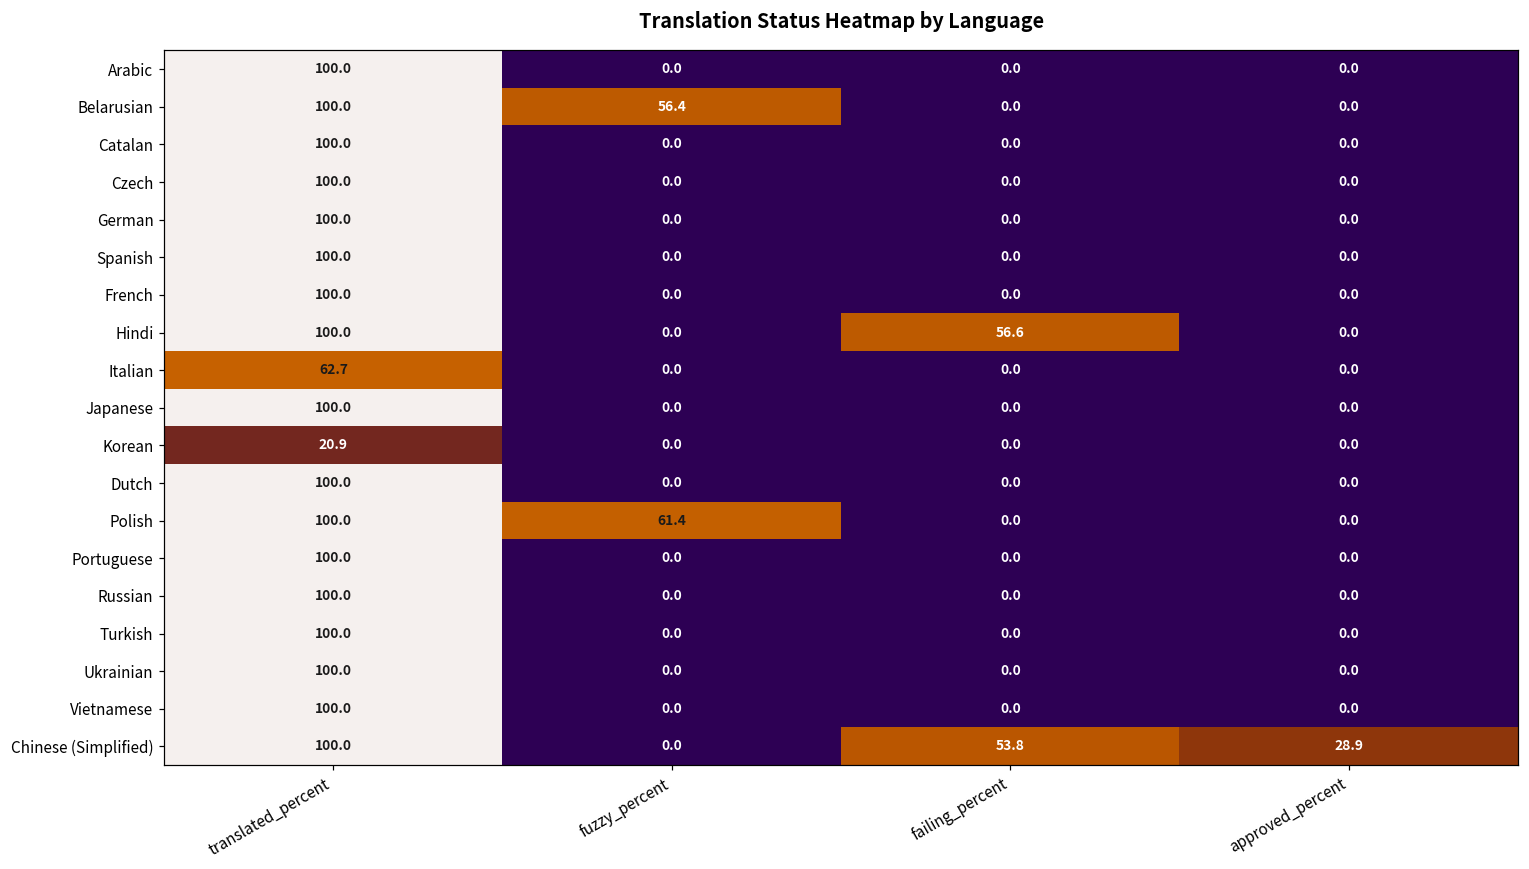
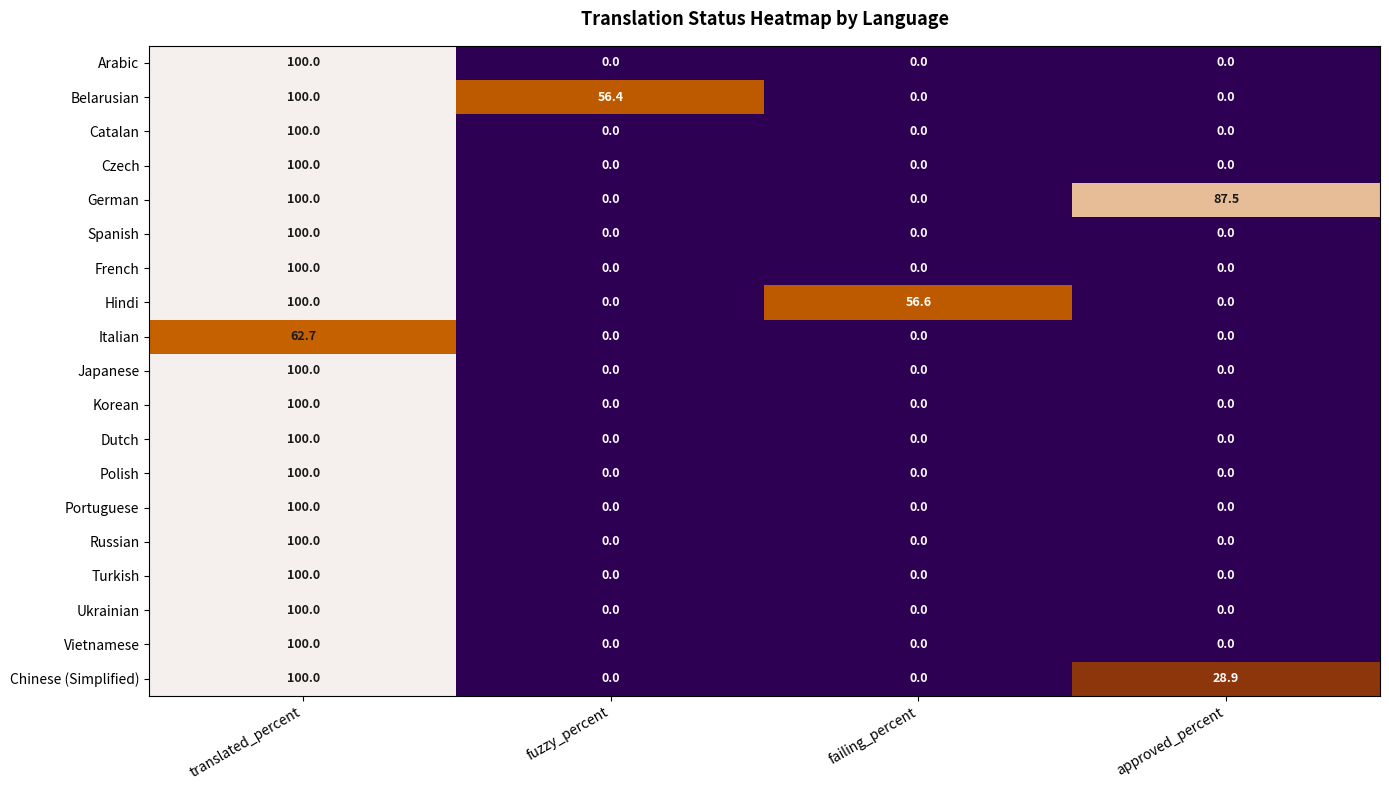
  {
    "Arabic": {
      "translated_percent": 100.0,
      "fuzzy_percent": 0.0,
      "failing_percent": 0.0,
      "approved_percent": 0.0
    },
    "Belarusian": {
      "translated_percent": 100.0,
      "fuzzy_percent": 56.4,
      "failing_percent": 0.0,
      "approved_percent": 0.0
    },
    "Catalan": {
      "translated_percent": 100.0,
      "fuzzy_percent": 0.0,
      "failing_percent": 0.0,
      "approved_percent": 0.0
    },
    "Czech": {
      "translated_percent": 100.0,
      "fuzzy_percent": 0.0,
      "failing_percent": 0.0,
      "approved_percent": 0.0
    },
    "German": {
      "translated_percent": 100.0,
      "fuzzy_percent": 0.0,
      "failing_percent": 0.0,
-     "approved_percent": 0.0
+     "approved_percent": 87.5
    },
    "Spanish": {
      "translated_percent": 100.0,
      "fuzzy_percent": 0.0,
      "failing_percent": 0.0,
      "approved_percent": 0.0
    },
    "French": {
      "translated_percent": 100.0,
      "fuzzy_percent": 0.0,
      "failing_percent": 0.0,
      "approved_percent": 0.0
    },
    "Hindi": {
      "translated_percent": 100.0,
      "fuzzy_percent": 0.0,
      "failing_percent": 56.6,
      "approved_percent": 0.0
    },
    "Italian": {
      "translated_percent": 62.7,
      "fuzzy_percent": 0.0,
      "failing_percent": 0.0,
      "approved_percent": 0.0
    },
    "Japanese": {
      "translated_percent": 100.0,
      "fuzzy_percent": 0.0,
      "failing_percent": 0.0,
      "approved_percent": 0.0
    },
    "Korean": {
-     "translated_percent": 20.9,
+     "translated_percent": 100.0,
      "fuzzy_percent": 0.0,
      "failing_percent": 0.0,
      "approved_percent": 0.0
    },
    "Dutch": {
      "translated_percent": 100.0,
      "fuzzy_percent": 0.0,
      "failing_percent": 0.0,
      "approved_percent": 0.0
    },
    "Polish": {
      "translated_percent": 100.0,
-     "fuzzy_percent": 61.4,
+     "fuzzy_percent": 0.0,
      "failing_percent": 0.0,
      "approved_percent": 0.0
    },
    "Portuguese": {
      "translated_percent": 100.0,
      "fuzzy_percent": 0.0,
      "failing_percent": 0.0,
      "approved_percent": 0.0
    },
    "Russian": {
      "translated_percent": 100.0,
      "fuzzy_percent": 0.0,
      "failing_percent": 0.0,
      "approved_percent": 0.0
    },
    "Turkish": {
      "translated_percent": 100.0,
      "fuzzy_percent": 0.0,
      "failing_percent": 0.0,
      "approved_percent": 0.0
    },
    "Ukrainian": {
      "translated_percent": 100.0,
      "fuzzy_percent": 0.0,
      "failing_percent": 0.0,
      "approved_percent": 0.0
    },
    "Vietnamese": {
      "translated_percent": 100.0,
      "fuzzy_percent": 0.0,
      "failing_percent": 0.0,
      "approved_percent": 0.0
    },
    "Chinese (Simplified)": {
      "translated_percent": 100.0,
      "fuzzy_percent": 0.0,
-     "failing_percent": 53.8,
+     "failing_percent": 0.0,
      "approved_percent": 28.9
    }
  }
